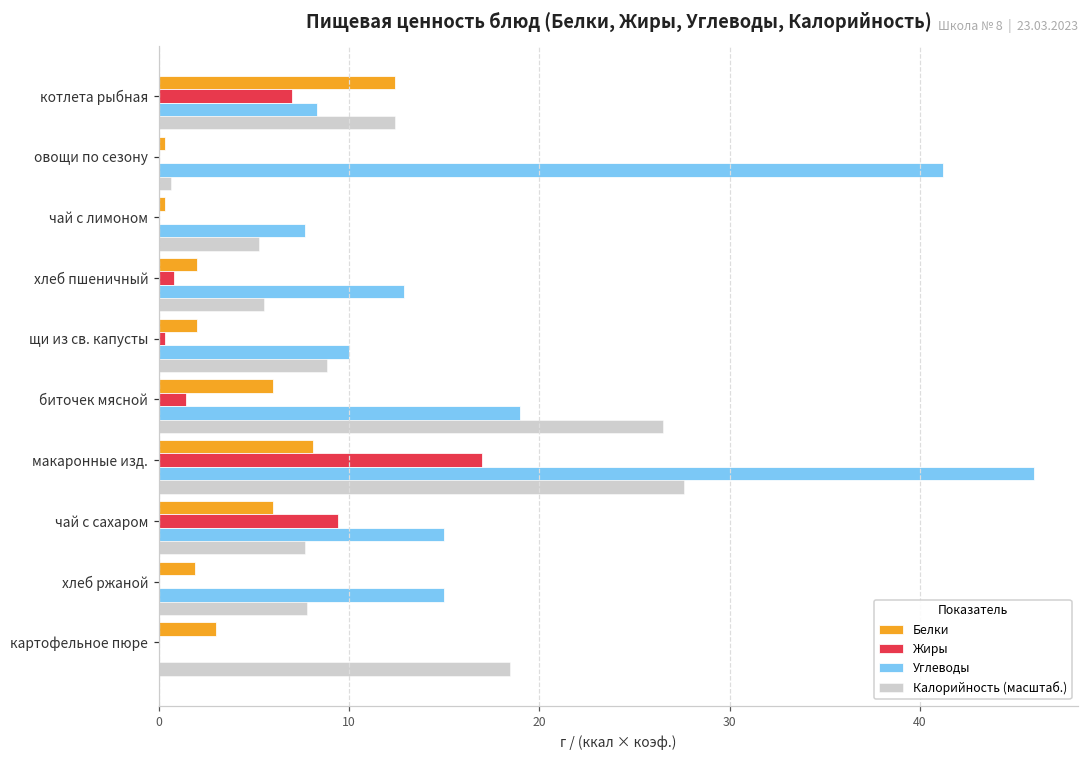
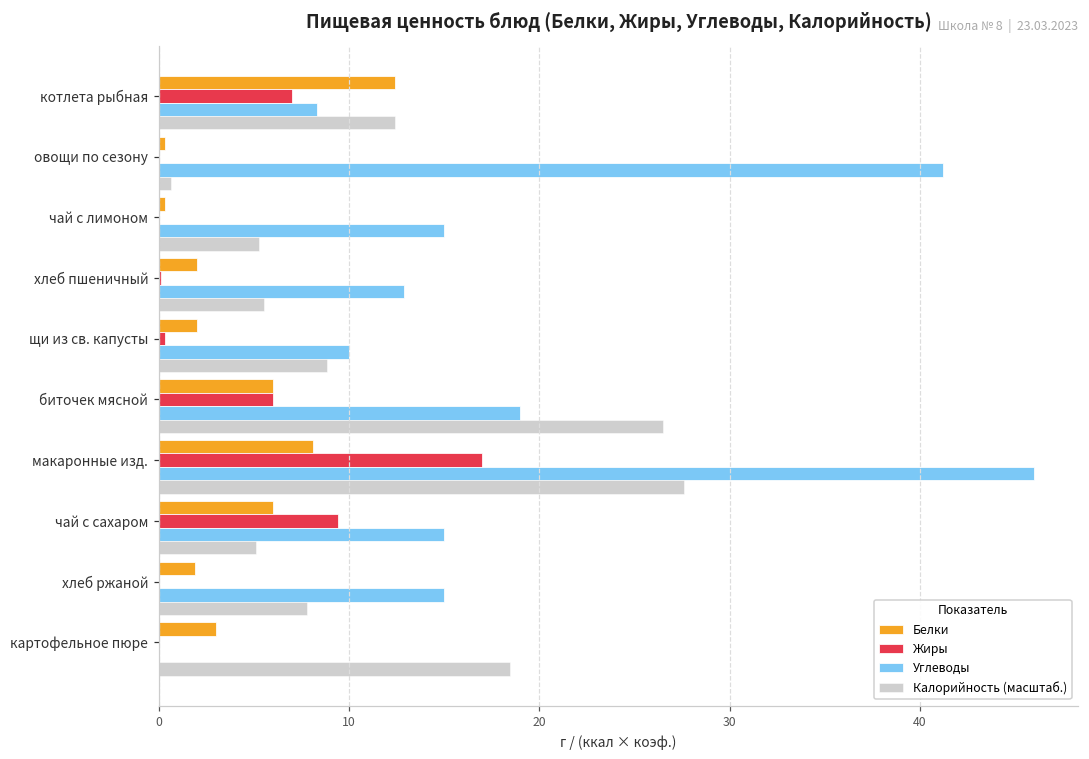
  {
    "Белки": {
      "котлета рыбная": 12.4,
      "овощи по сезону": 0.3,
      "чай с лимоном": 0.3,
      "хлеб пшеничный": 2.0,
      "щи из св. капусты": 2.0,
      "биточек мясной": 6.0,
      "макаронные изд.": 8.1,
      "чай с сахаром": 6.0,
      "хлеб ржаной": 1.9,
      "картофельное пюре": 3.0
    },
    "Жиры": {
      "котлета рыбная": 7.0,
      "овощи по сезону": 0.0,
      "чай с лимоном": 0.0,
-     "хлеб пшеничный": 0.8,
+     "хлеб пшеничный": 0.1,
      "щи из св. капусты": 0.3,
-     "биточек мясной": 1.4,
+     "биточек мясной": 6.0,
      "макаронные изд.": 17.0,
      "чай с сахаром": 9.4,
      "хлеб ржаной": 0.0,
      "картофельное пюре": 0.0
    },
    "Углеводы": {
      "котлета рыбная": 8.3,
      "овощи по сезону": 41.2,
-     "чай с лимоном": 7.7,
+     "чай с лимоном": 15.0,
      "хлеб пшеничный": 12.9,
      "щи из св. капусты": 10.0,
      "биточек мясной": 19.0,
      "макаронные изд.": 46.0,
      "чай с сахаром": 15.0,
      "хлеб ржаной": 15.0,
      "картофельное пюре": 0.0
    },
    "Калорийность (масштаб.)": {
      "котлета рыбная": 12.4,
      "овощи по сезону": 0.6,
      "чай с лимоном": 5.2,
      "хлеб пшеничный": 5.5,
      "щи из св. капусты": 8.8,
      "биточек мясной": 26.5,
      "макаронные изд.": 27.6,
-     "чай с сахаром": 7.7,
+     "чай с сахаром": 5.1,
      "хлеб ржаной": 7.8,
      "картофельное пюре": 18.5
    }
  }
